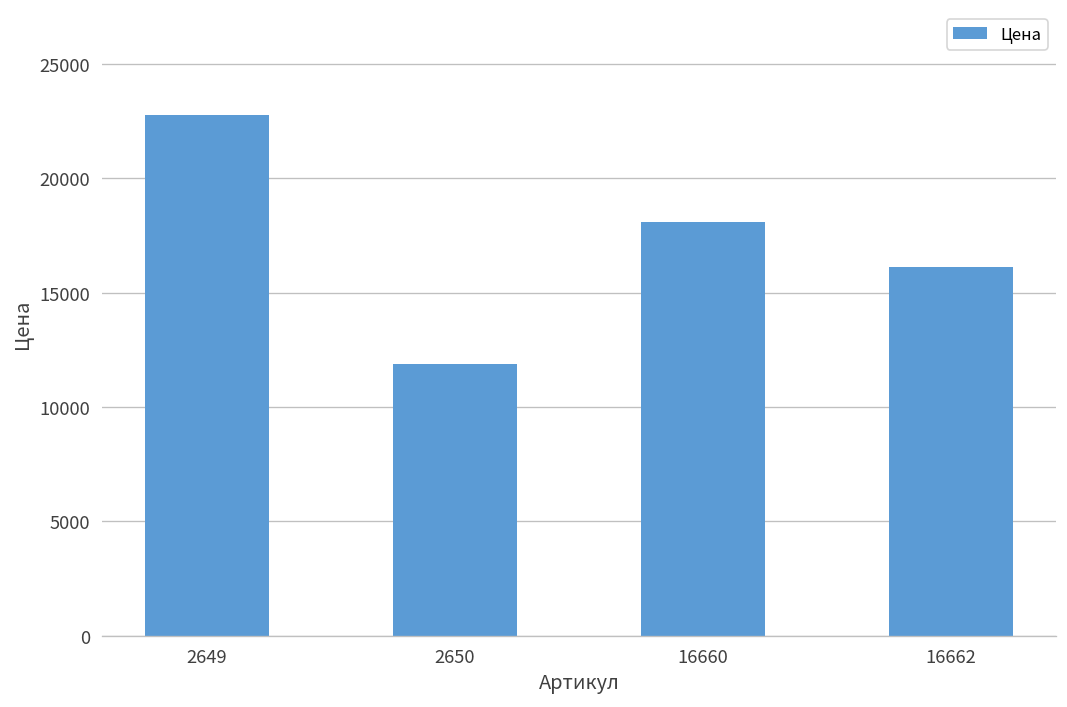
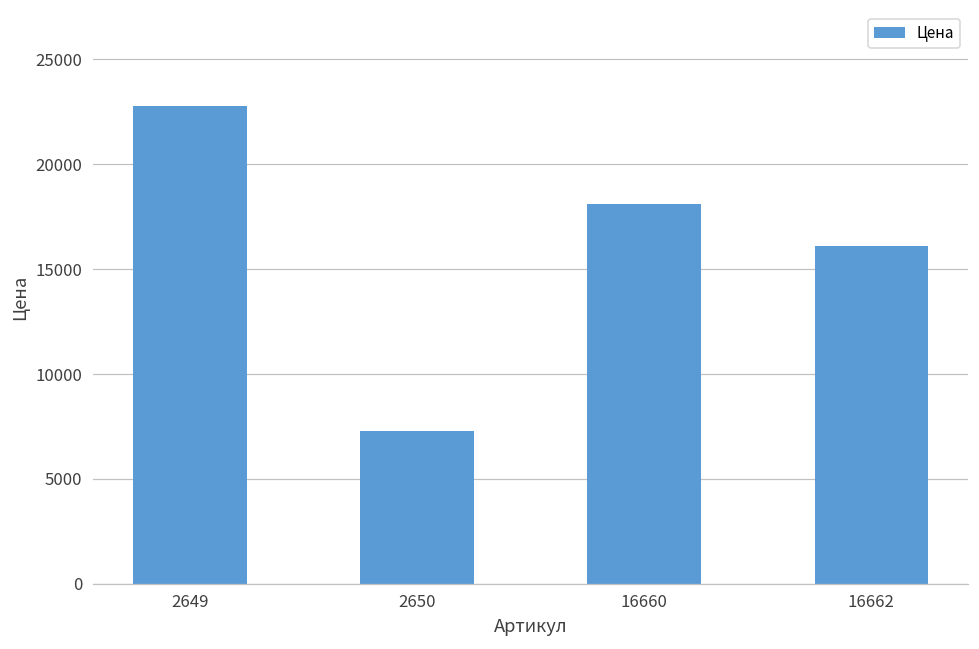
  {
    "2649": 22800,
-   "2650": 11900,
+   "2650": 7300,
    "16660": 18100,
    "16662": 16100
  }
